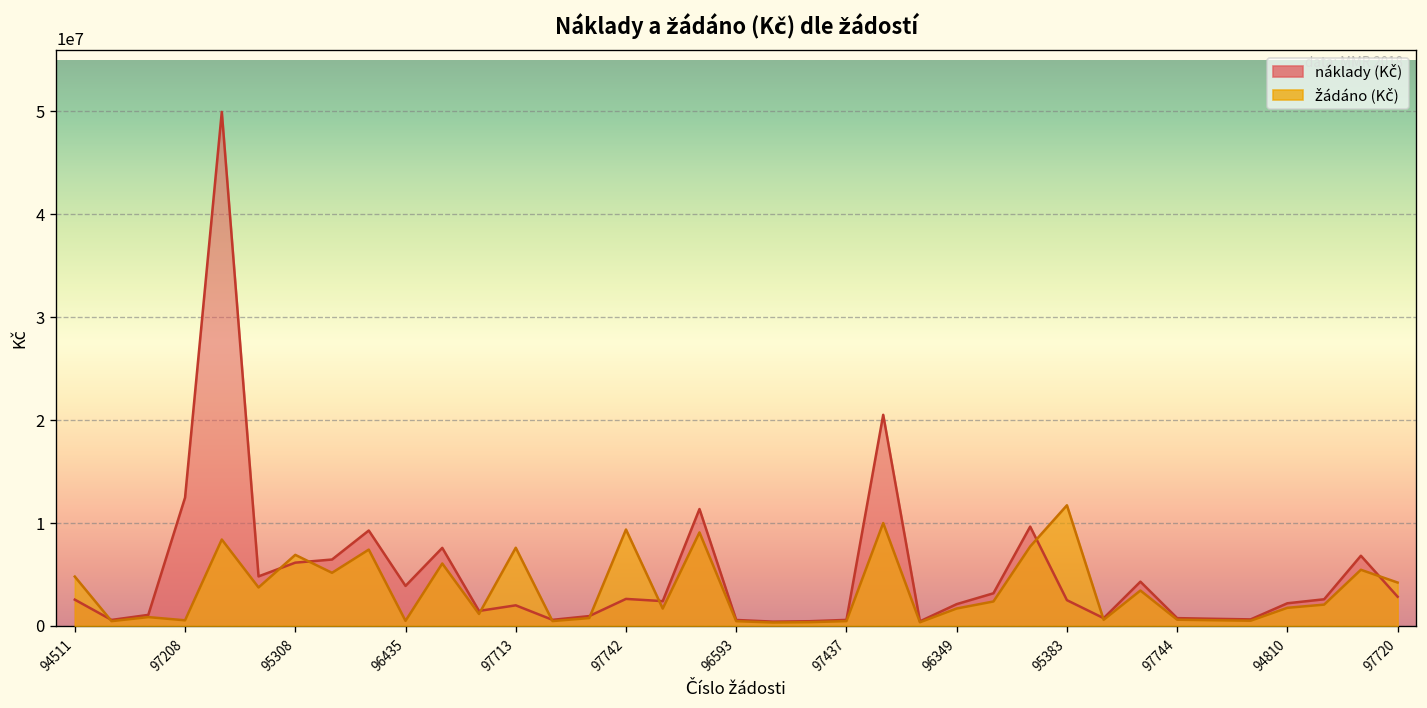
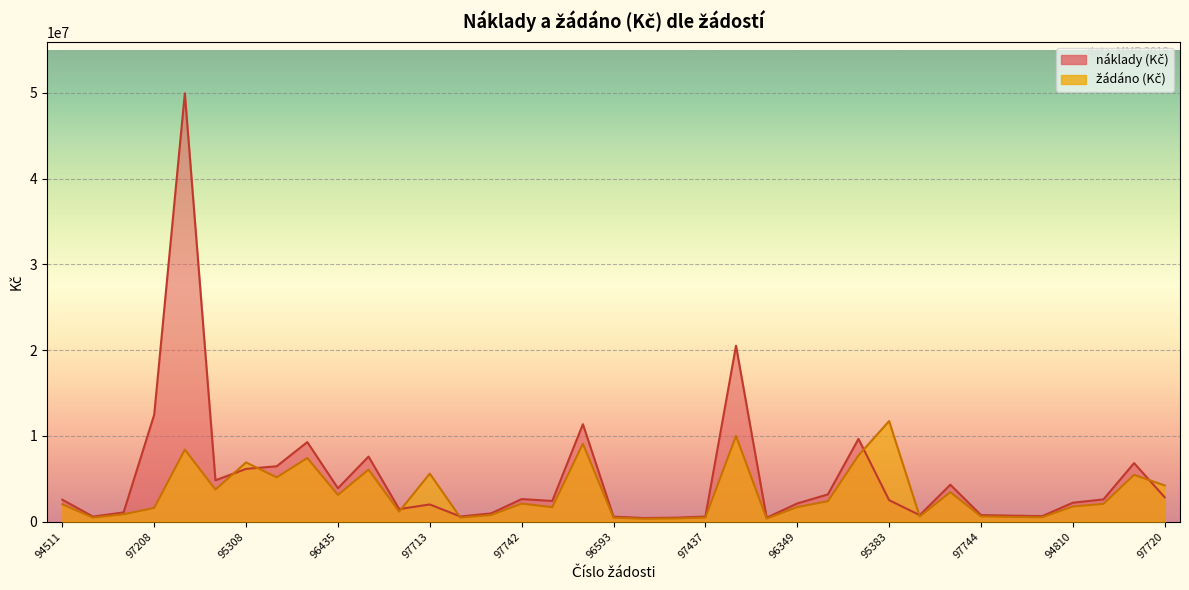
  {
    "náklady (Kč)": {
      "94511": 3000000,
      "97208": 12000000,
      "95308": 6000000,
      "96435": 4000000,
      "97713": 2000000,
      "97742": 3000000,
      "96349": 2000000,
      "95383": 3000000,
      "94810": 2000000,
      "97720": 3000000
    },
    "žádáno (Kč)": {
-     "94511": 5000000,
-     "97208": 1000000,
+     "94511": 2000000,
+     "97208": 2000000,
      "95308": 7000000,
-     "96435": 0,
-     "97713": 8000000,
-     "97742": 9000000,
+     "96435": 3000000,
+     "97713": 6000000,
+     "97742": 2000000,
      "96349": 2000000,
      "95383": 12000000,
      "94810": 2000000,
      "97720": 4000000
    }
  }
